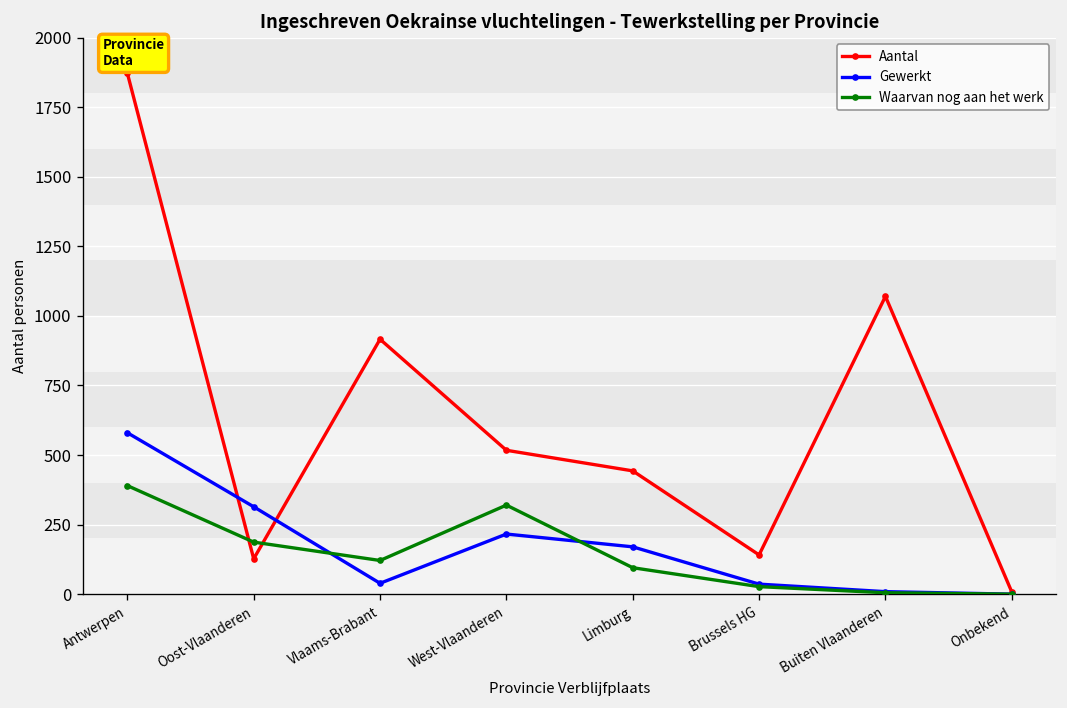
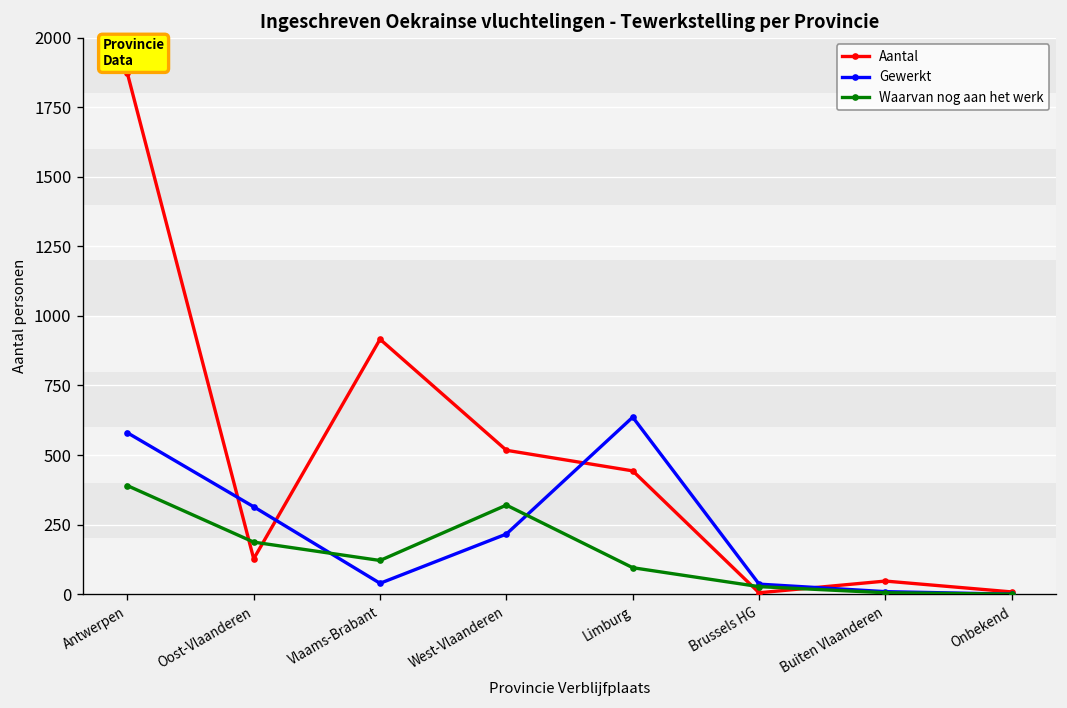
  {
    "Aantal": {
      "Antwerpen": 1870,
      "Oost-Vlaanderen": 130,
      "Vlaams-Brabant": 920,
      "West-Vlaanderen": 520,
      "Limburg": 440,
-     "Brussels HG": 140,
-     "Buiten Vlaanderen": 1070
+     "Brussels HG": 10,
+     "Buiten Vlaanderen": 50
    },
    "Gewerkt": {
      "Antwerpen": 580,
      "Oost-Vlaanderen": 310,
      "Vlaams-Brabant": 40,
      "West-Vlaanderen": 220,
-     "Limburg": 170
+     "Limburg": 640
    },
    "Waarvan nog aan het werk": {
      "Antwerpen": 390,
      "Oost-Vlaanderen": 190,
      "Vlaams-Brabant": 120,
      "West-Vlaanderen": 320,
      "Limburg": 100
    }
  }
